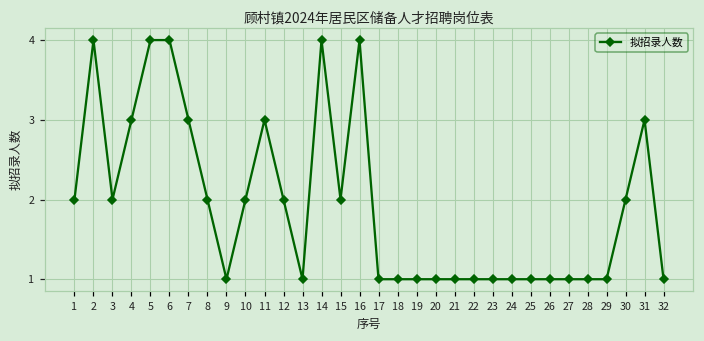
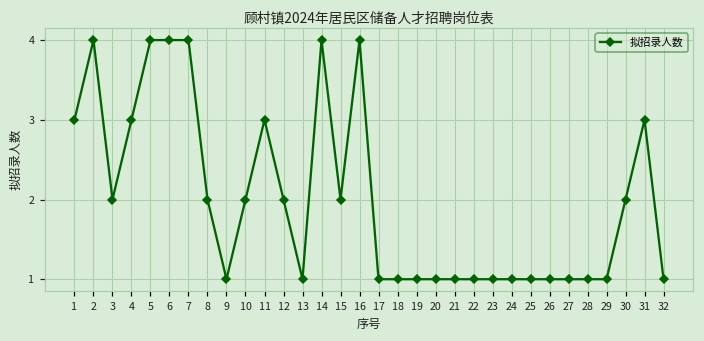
  {
-   "1": 2,
+   "1": 3,
    "2": 4,
    "3": 2,
    "4": 3,
    "5": 4,
    "6": 4,
-   "7": 3,
+   "7": 4,
    "8": 2,
    "9": 1,
    "10": 2,
    "11": 3,
    "12": 2,
    "13": 1,
    "14": 4,
    "15": 2,
    "16": 4,
    "17": 1,
    "18": 1,
    "19": 1,
    "20": 1,
    "21": 1,
    "22": 1,
    "23": 1,
    "24": 1,
    "25": 1,
    "26": 1,
    "27": 1,
    "28": 1,
    "29": 1,
    "30": 2,
    "31": 3,
    "32": 1
  }
